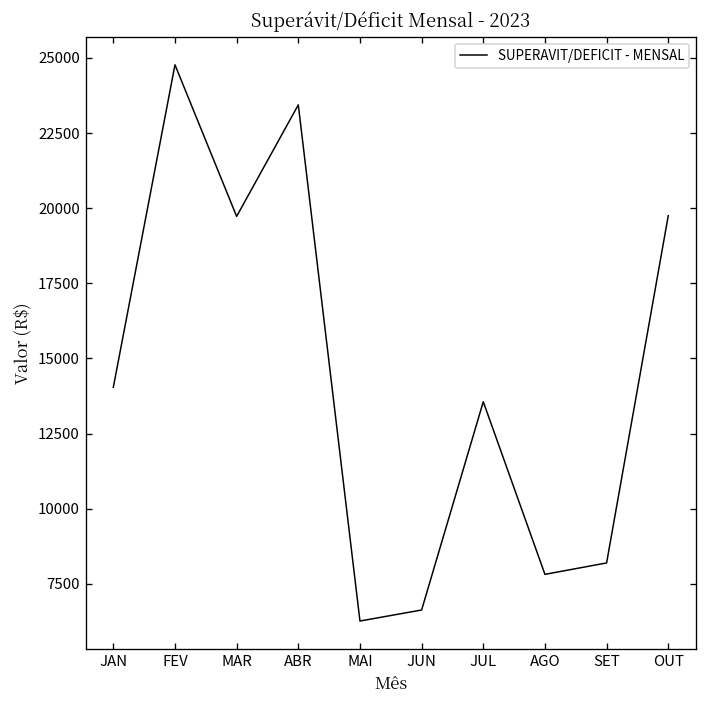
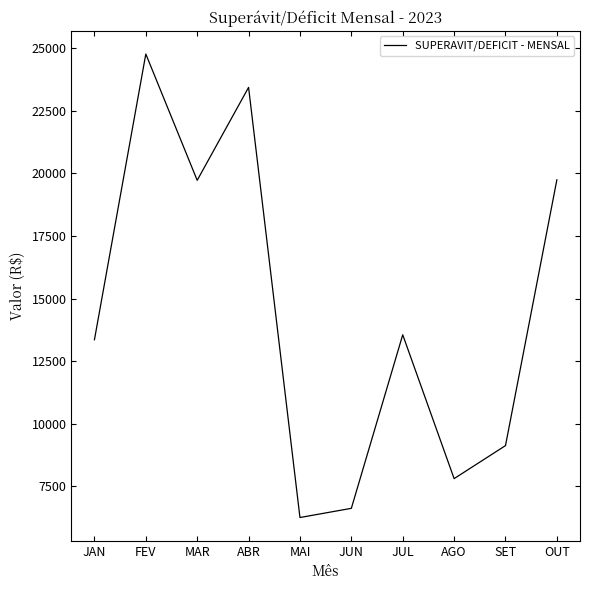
  {
-   "JAN": 14000,
+   "JAN": 13400,
    "FEV": 24800,
    "MAR": 19700,
    "ABR": 23400,
    "MAI": 6300,
    "JUN": 6600,
    "JUL": 13600,
    "AGO": 7800,
-   "SET": 8200,
+   "SET": 9100,
    "OUT": 19700
  }
